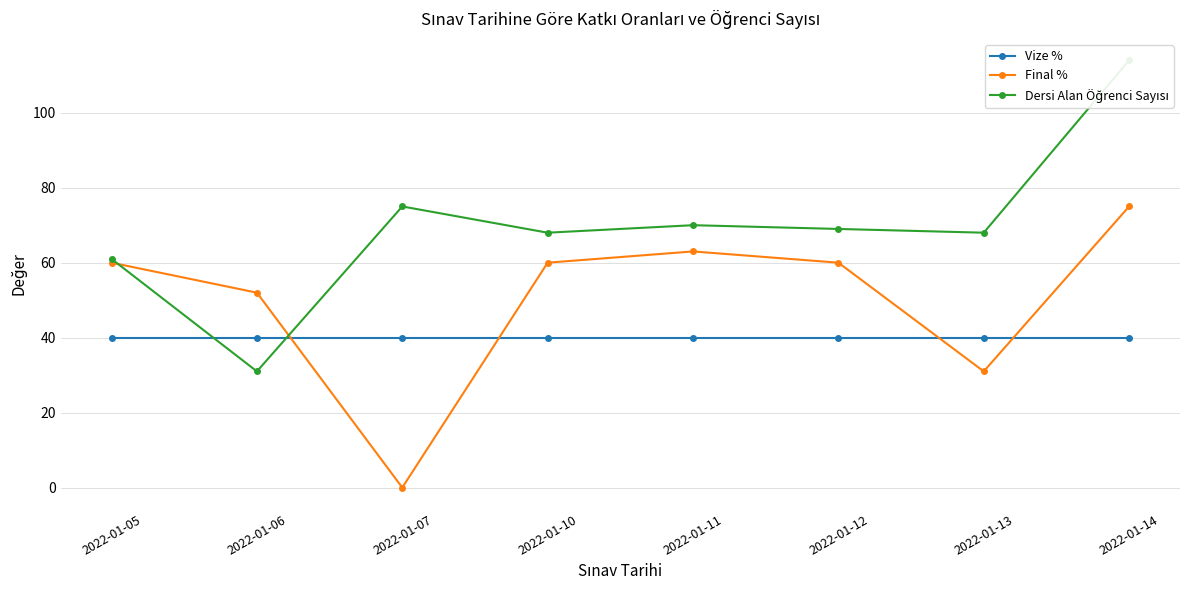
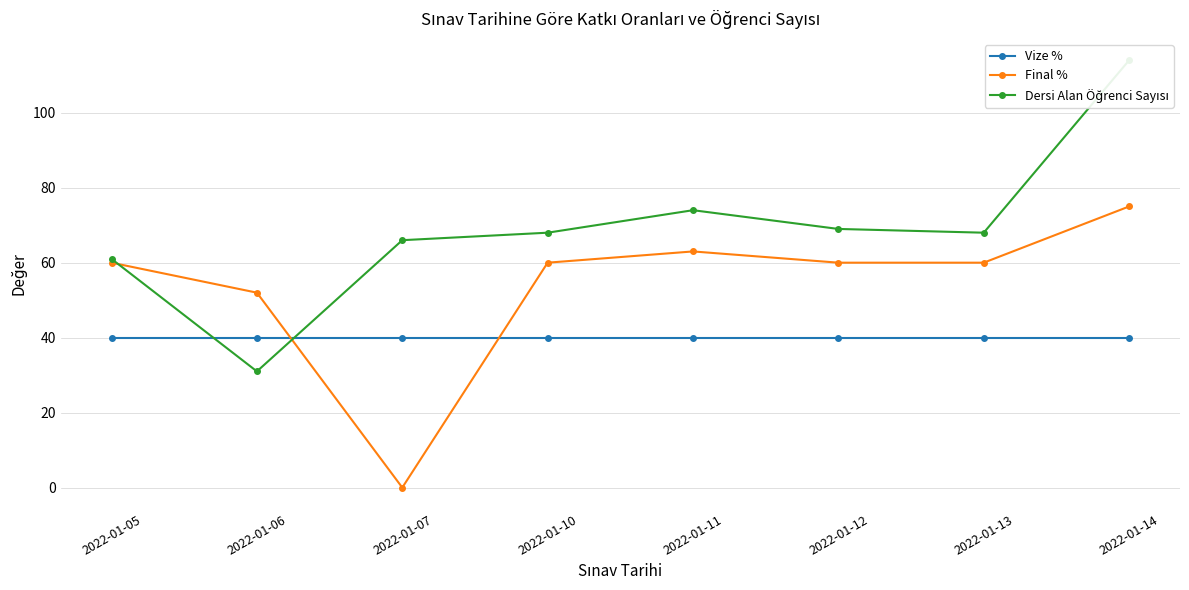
  {
    "Vize %": {
      "2022-01-05": 40,
      "2022-01-06": 40,
      "2022-01-07": 40,
      "2022-01-10": 40,
      "2022-01-11": 40,
      "2022-01-12": 40,
      "2022-01-13": 40,
      "2022-01-14": 40
    },
    "Final %": {
      "2022-01-05": 60,
      "2022-01-06": 52,
      "2022-01-07": 0,
      "2022-01-10": 60,
      "2022-01-11": 63,
      "2022-01-12": 60,
-     "2022-01-13": 31,
+     "2022-01-13": 60,
      "2022-01-14": 75
    },
    "Dersi Alan Öğrenci Sayısı": {
      "2022-01-05": 61,
      "2022-01-06": 31,
-     "2022-01-07": 75,
+     "2022-01-07": 66,
      "2022-01-10": 68,
-     "2022-01-11": 70,
+     "2022-01-11": 74,
      "2022-01-12": 69,
      "2022-01-13": 68
    }
  }
